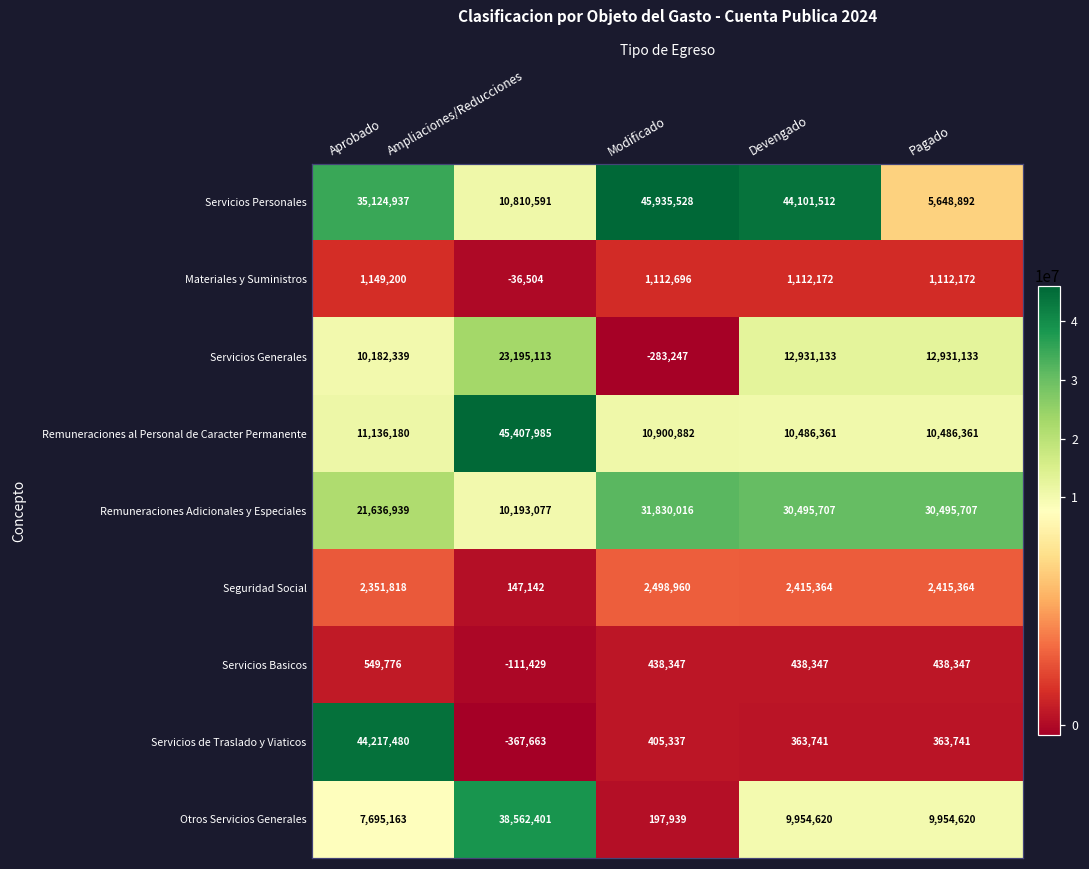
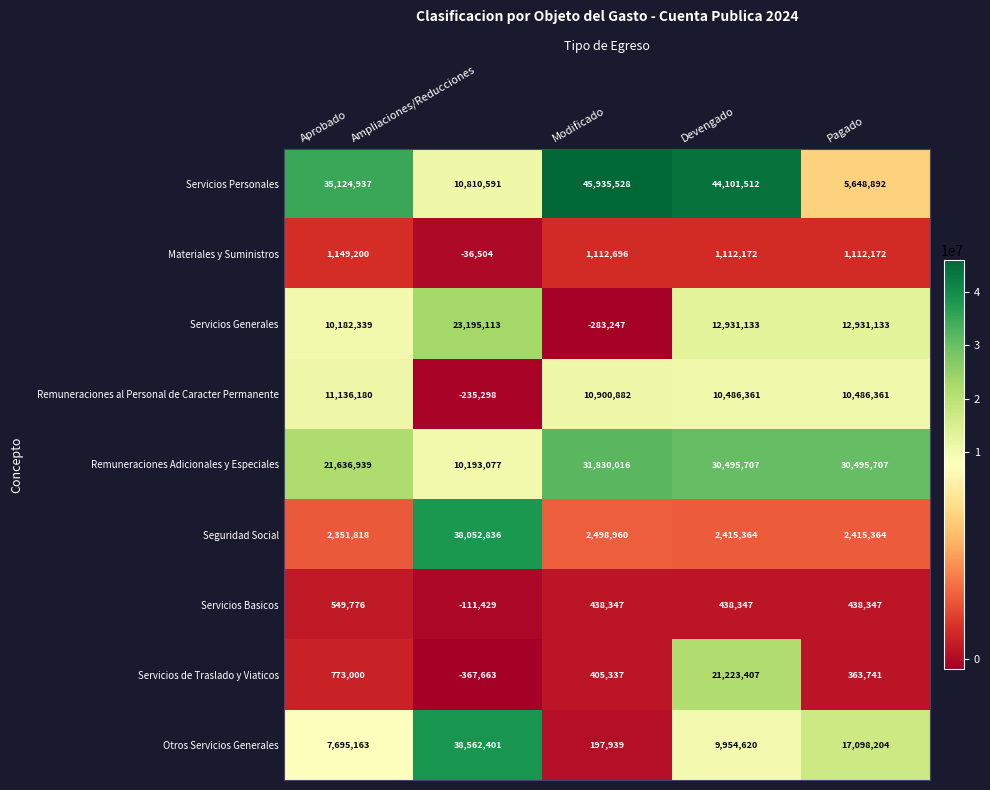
  {
    "Servicios Personales": {
      "Aprobado": "35,124,937",
      "Ampliaciones/Reducciones": "10,810,591",
      "Modificado": "45,935,528",
      "Devengado": "44,101,512",
      "Pagado": "5,648,892"
    },
    "Materiales y Suministros": {
      "Aprobado": "1,149,200",
      "Ampliaciones/Reducciones": "-36,504",
      "Modificado": "1,112,696",
      "Devengado": "1,112,172",
      "Pagado": "1,112,172"
    },
    "Servicios Generales": {
      "Aprobado": "10,182,339",
      "Ampliaciones/Reducciones": "23,195,113",
      "Modificado": "-283,247",
      "Devengado": "12,931,133",
      "Pagado": "12,931,133"
    },
    "Remuneraciones al Personal de Caracter Permanente": {
      "Aprobado": "11,136,180",
-     "Ampliaciones/Reducciones": "45,407,985",
+     "Ampliaciones/Reducciones": "-235,298",
      "Modificado": "10,900,882",
      "Devengado": "10,486,361",
      "Pagado": "10,486,361"
    },
    "Remuneraciones Adicionales y Especiales": {
      "Aprobado": "21,636,939",
      "Ampliaciones/Reducciones": "10,193,077",
      "Modificado": "31,830,016",
      "Devengado": "30,495,707",
      "Pagado": "30,495,707"
    },
    "Seguridad Social": {
      "Aprobado": "2,351,818",
-     "Ampliaciones/Reducciones": "147,142",
+     "Ampliaciones/Reducciones": "38,052,836",
      "Modificado": "2,498,960",
      "Devengado": "2,415,364",
      "Pagado": "2,415,364"
    },
    "Servicios Basicos": {
      "Aprobado": "549,776",
      "Ampliaciones/Reducciones": "-111,429",
      "Modificado": "438,347",
      "Devengado": "438,347",
      "Pagado": "438,347"
    },
    "Servicios de Traslado y Viaticos": {
-     "Aprobado": "44,217,480",
+     "Aprobado": "773,000",
      "Ampliaciones/Reducciones": "-367,663",
      "Modificado": "405,337",
-     "Devengado": "363,741",
+     "Devengado": "21,223,407",
      "Pagado": "363,741"
    },
    "Otros Servicios Generales": {
      "Aprobado": "7,695,163",
      "Ampliaciones/Reducciones": "38,562,401",
      "Modificado": "197,939",
      "Devengado": "9,954,620",
-     "Pagado": "9,954,620"
+     "Pagado": "17,098,204"
    }
  }
